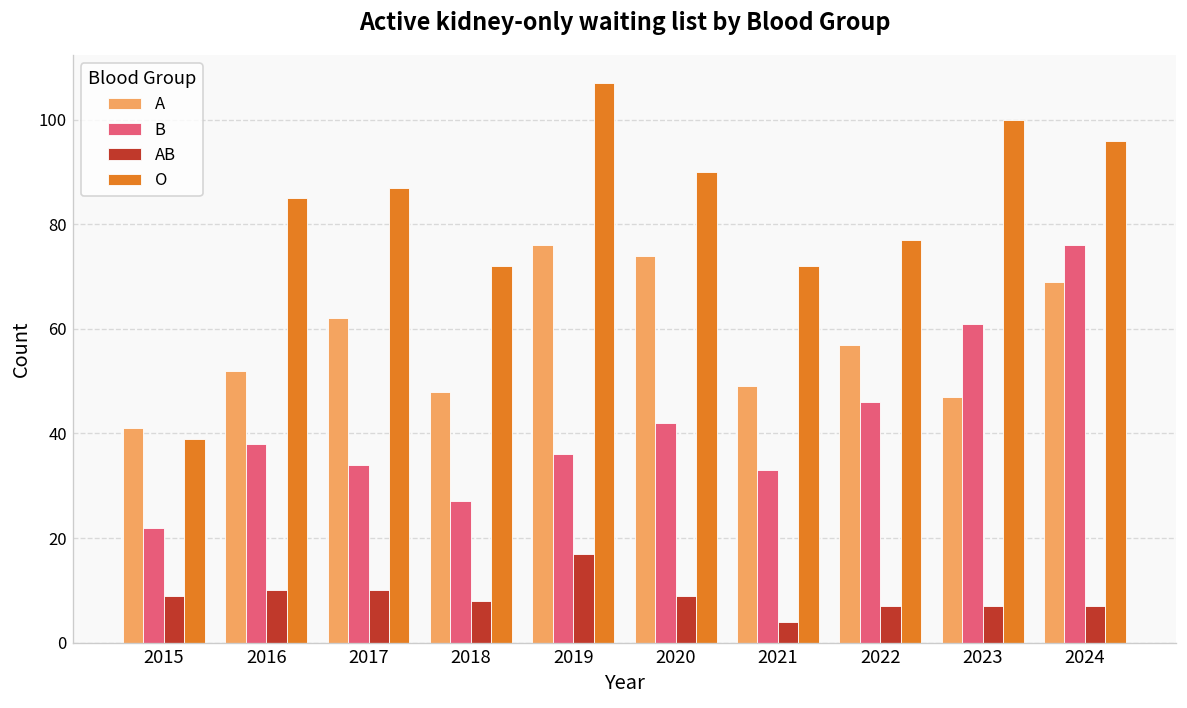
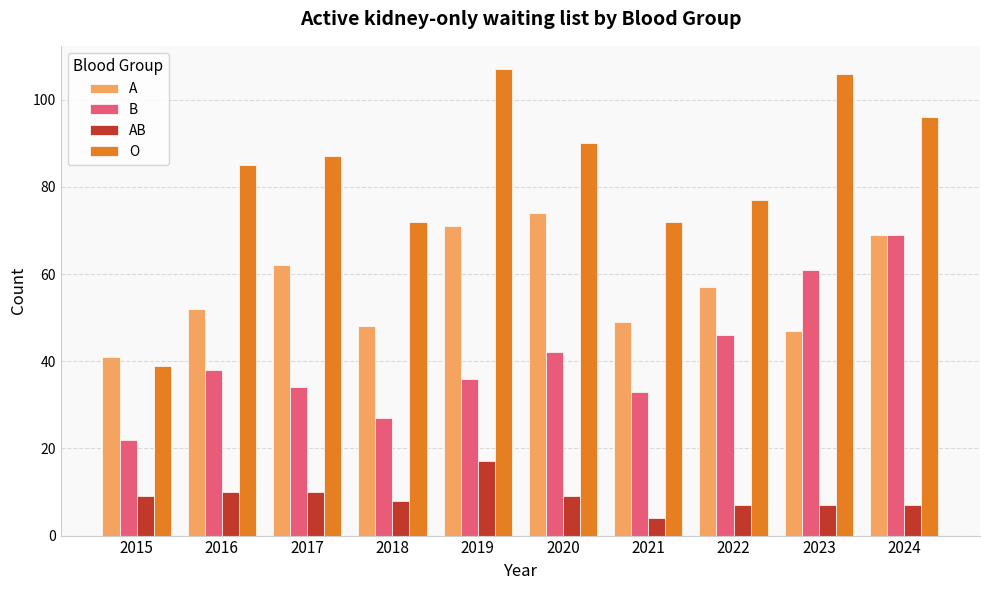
  {
    "A": {
      "2015": 41,
      "2016": 52,
      "2017": 62,
      "2018": 48,
-     "2019": 76,
+     "2019": 71,
      "2020": 74,
      "2021": 49,
      "2022": 57,
      "2023": 47,
      "2024": 69
    },
    "B": {
      "2015": 22,
      "2016": 38,
      "2017": 34,
      "2018": 27,
      "2019": 36,
      "2020": 42,
      "2021": 33,
      "2022": 46,
      "2023": 61,
-     "2024": 76
+     "2024": 69
    },
    "AB": {
      "2015": 9,
      "2016": 10,
      "2017": 10,
      "2018": 8,
      "2019": 17,
      "2020": 9,
      "2021": 4,
      "2022": 7,
      "2023": 7,
      "2024": 7
    },
    "O": {
      "2015": 39,
      "2016": 85,
      "2017": 87,
      "2018": 72,
      "2019": 107,
      "2020": 90,
      "2021": 72,
      "2022": 77,
-     "2023": 100,
+     "2023": 106,
      "2024": 96
    }
  }
